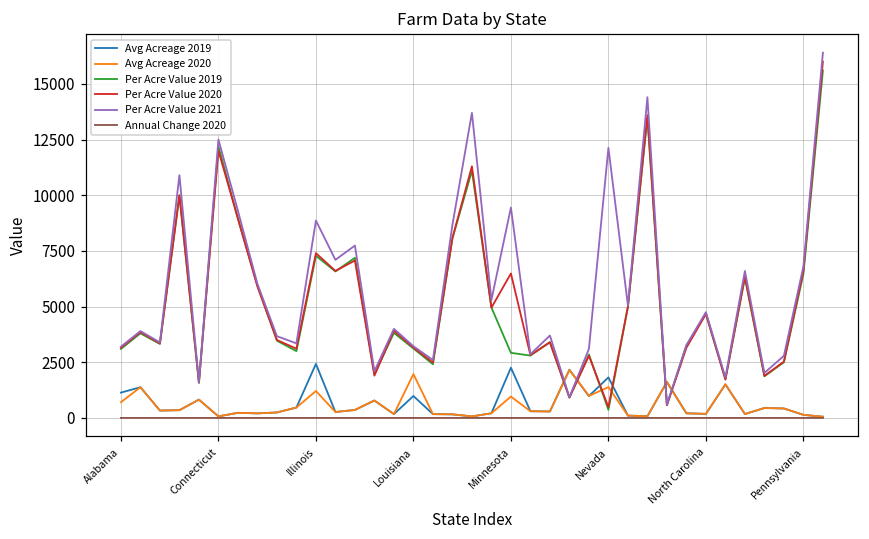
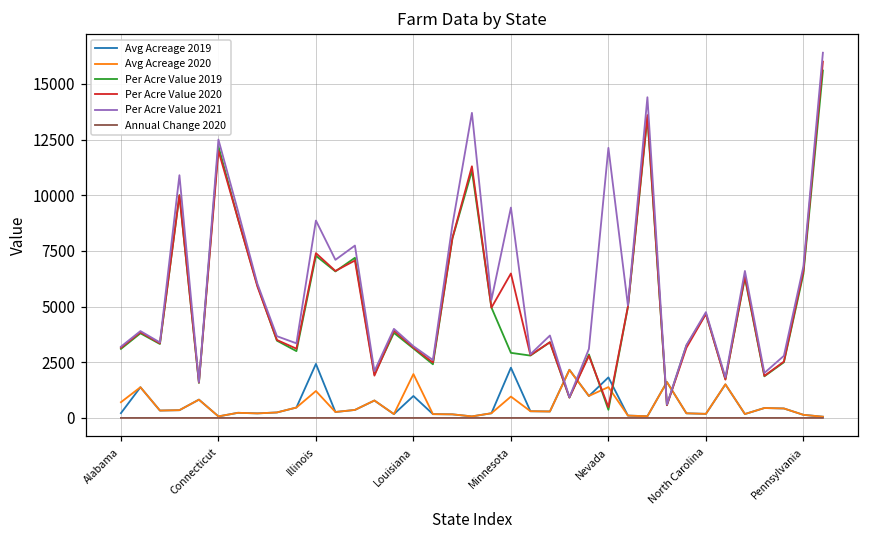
  {
    "Avg Acreage 2019": {
-     "Alabama": 1100,
+     "Alabama": 200,
      "Illinois": 2400,
      "Louisiana": 1000,
      "Minnesota": 2300,
      "Nevada": 1800
    },
    "Avg Acreage 2020": {
      "Alabama": 700,
      "Illinois": 1200,
      "Louisiana": 2000,
      "Minnesota": 1000,
      "Nevada": 1400
    },
    "Per Acre Value 2019": {
      "Connecticut": 12200,
      "Minnesota": 2900,
      "Pennsylvania": 6500
    },
    "Per Acre Value 2020": {
      "Connecticut": 12000,
      "Minnesota": 6500,
      "Pennsylvania": 6600
    },
    "Per Acre Value 2021": {
      "Illinois": 8900,
      "Minnesota": 9400,
      "Nevada": 12100,
      "Pennsylvania": 6800
    },
    "Annual Change 2020": {
      "Alabama": 0,
      "Illinois": 0,
      "Louisiana": 0,
      "Minnesota": 0,
      "Nevada": 0,
      "North Carolina": 0,
      "Pennsylvania": 0
    }
  }
